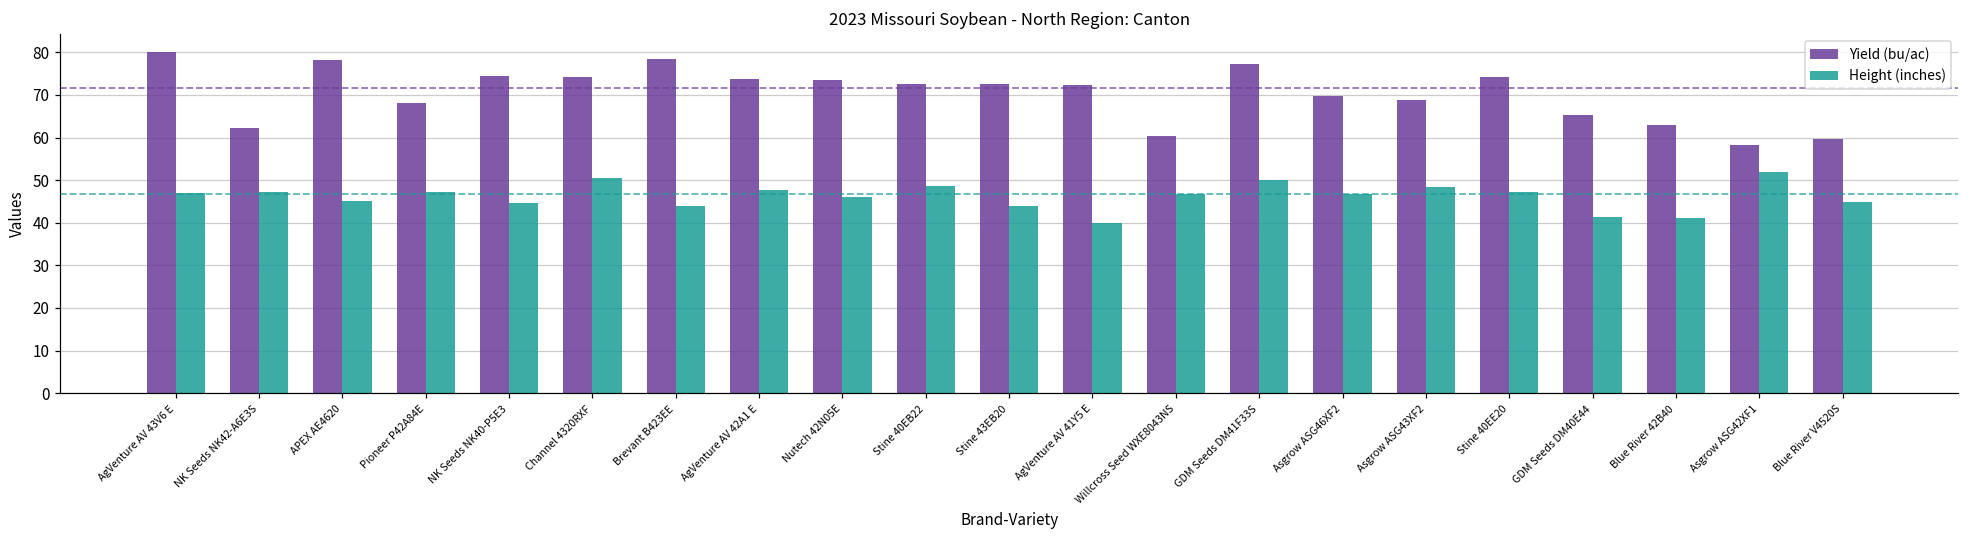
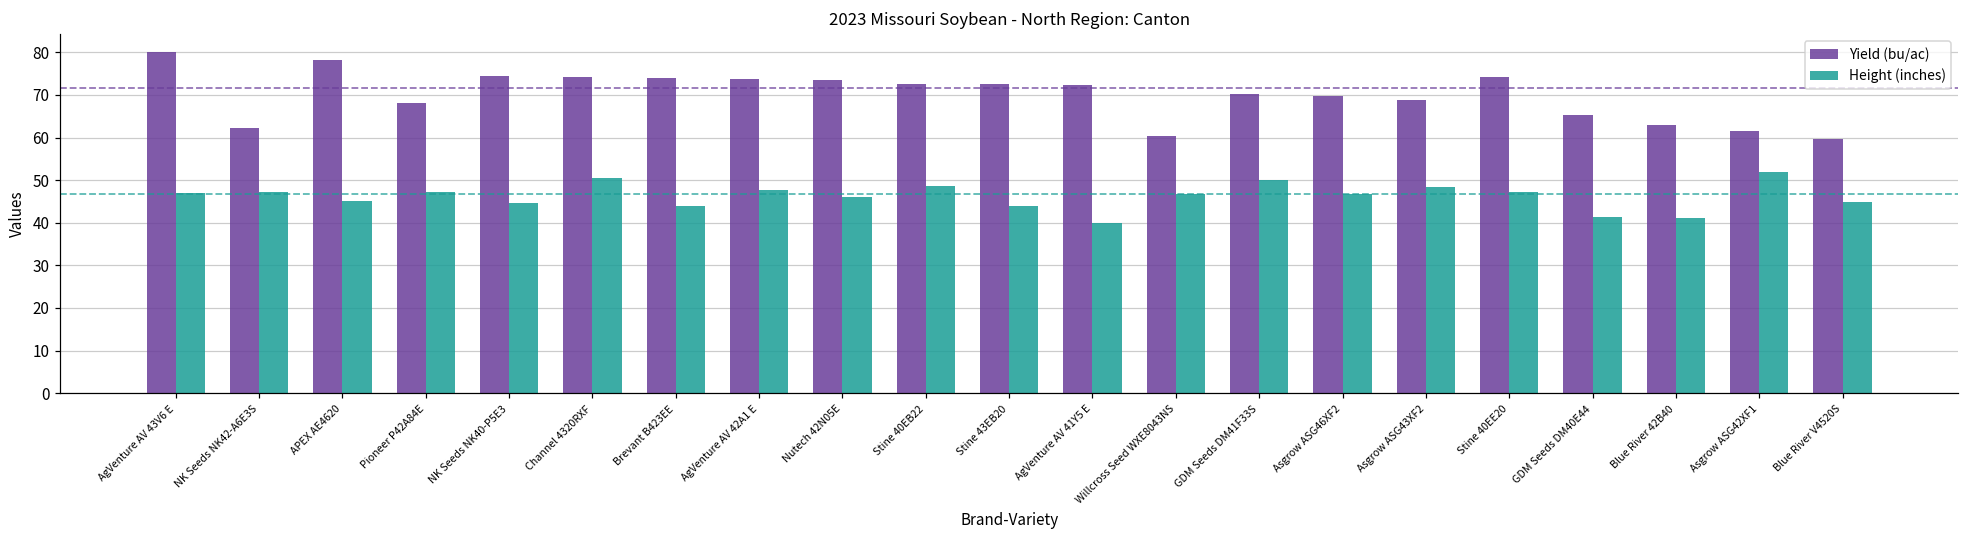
  {
    "Yield (bu/ac)": {
      "AgVenture AV 43V6 E": 80,
      "NK Seeds NK42-A6E3S": 62,
      "APEX AE4620": 78,
      "Pioneer P42A84E": 68,
      "NK Seeds NK40-P5E3": 75,
      "Channel 4320RXF": 74,
-     "Brevant B423EE": 79,
+     "Brevant B423EE": 74,
      "AgVenture AV 42A1 E": 74,
      "Nutech 42N05E": 74,
      "Stine 40EB22": 72,
      "Stine 43EB20": 72,
      "AgVenture AV 41Y5 E": 72,
      "Willcross Seed WXE8043NS": 60,
-     "GDM Seeds DM41F33S": 77,
+     "GDM Seeds DM41F33S": 70,
      "Asgrow ASG46XF2": 70,
      "Asgrow ASG43XF2": 69,
      "Stine 40EE20": 74,
      "GDM Seeds DM40E44": 65,
      "Blue River 42B40": 63,
-     "Asgrow ASG42XF1": 58,
+     "Asgrow ASG42XF1": 61,
      "Blue River V4520S": 60
    },
    "Height (inches)": {
      "AgVenture AV 43V6 E": 47,
      "NK Seeds NK42-A6E3S": 47,
      "APEX AE4620": 45,
      "Pioneer P42A84E": 47,
      "NK Seeds NK40-P5E3": 45,
      "Channel 4320RXF": 51,
      "Brevant B423EE": 44,
      "AgVenture AV 42A1 E": 48,
      "Nutech 42N05E": 46,
      "Stine 40EB22": 49,
      "Stine 43EB20": 44,
      "AgVenture AV 41Y5 E": 40,
      "Willcross Seed WXE8043NS": 47,
      "GDM Seeds DM41F33S": 50,
      "Asgrow ASG46XF2": 47,
      "Asgrow ASG43XF2": 48,
      "Stine 40EE20": 47,
      "GDM Seeds DM40E44": 41,
      "Blue River 42B40": 41,
      "Asgrow ASG42XF1": 52,
      "Blue River V4520S": 45
    }
  }
